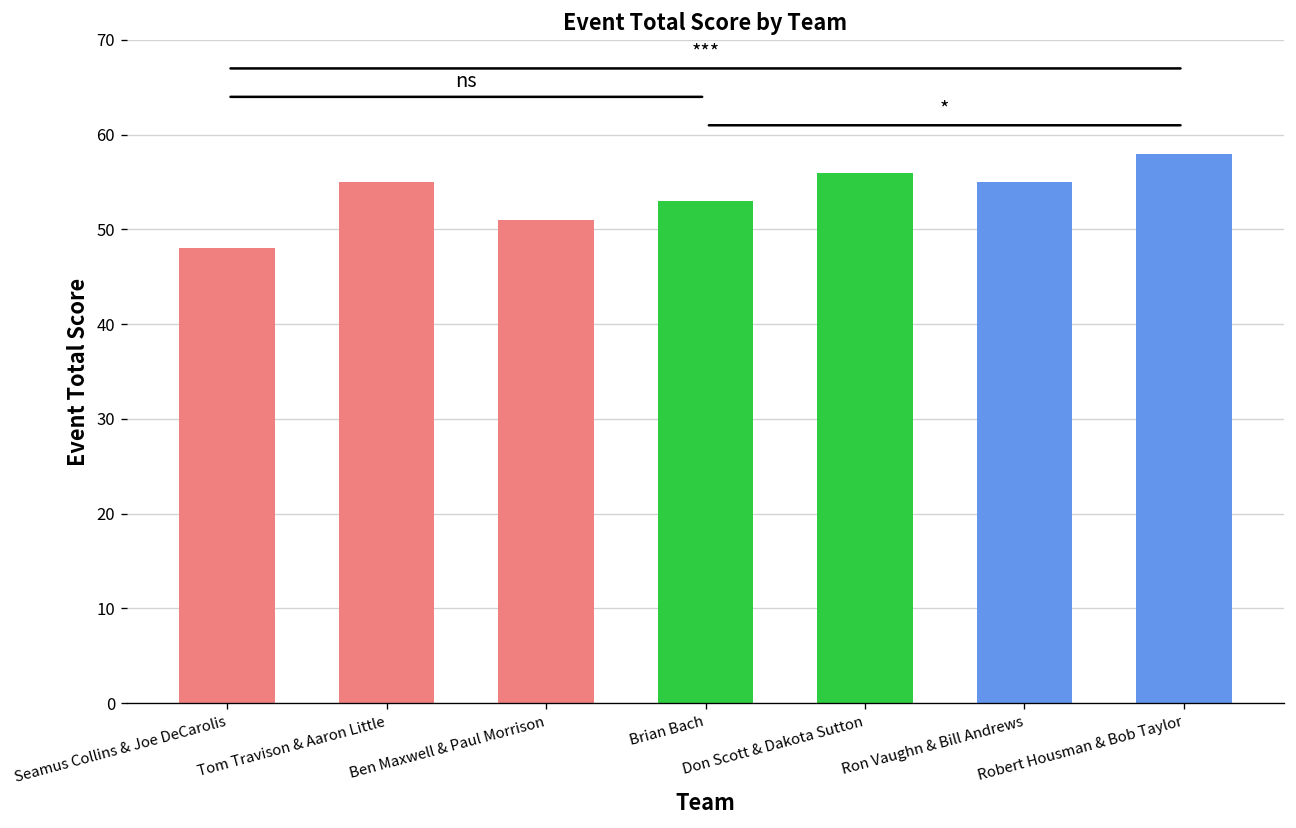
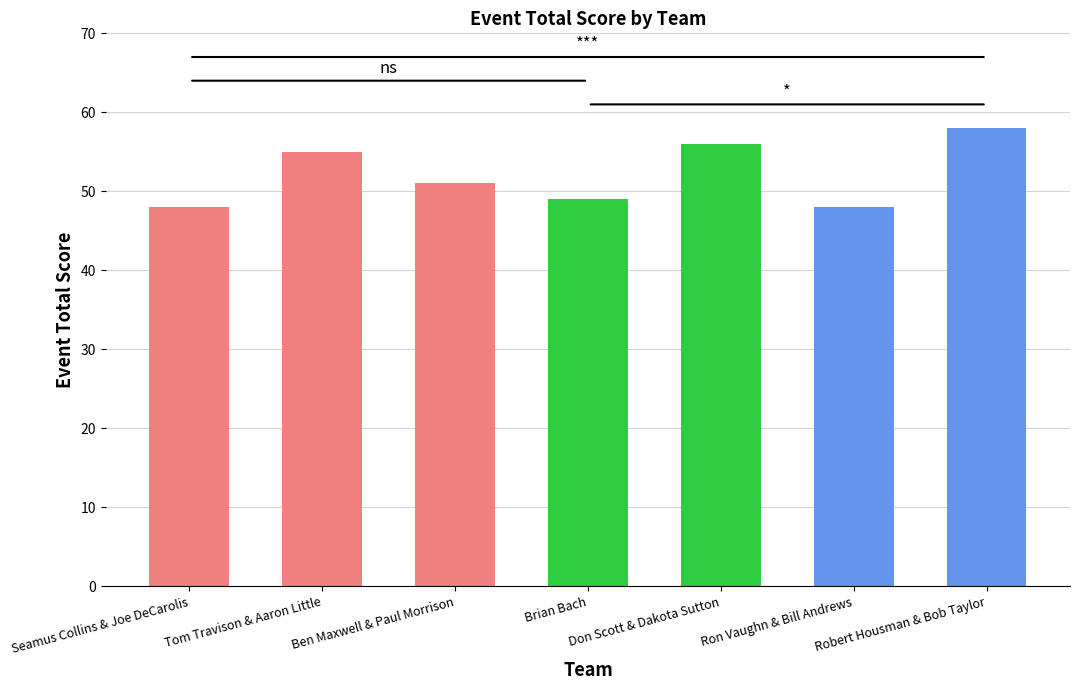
  {
    "Seamus Collins & Joe DeCarolis": 48,
    "Tom Travison & Aaron Little": 55,
    "Ben Maxwell & Paul Morrison": 51,
-   "Brian Bach": 53,
+   "Brian Bach": 49,
    "Don Scott & Dakota Sutton": 56,
-   "Ron Vaughn & Bill Andrews": 55,
+   "Ron Vaughn & Bill Andrews": 48,
    "Robert Housman & Bob Taylor": 58
  }
